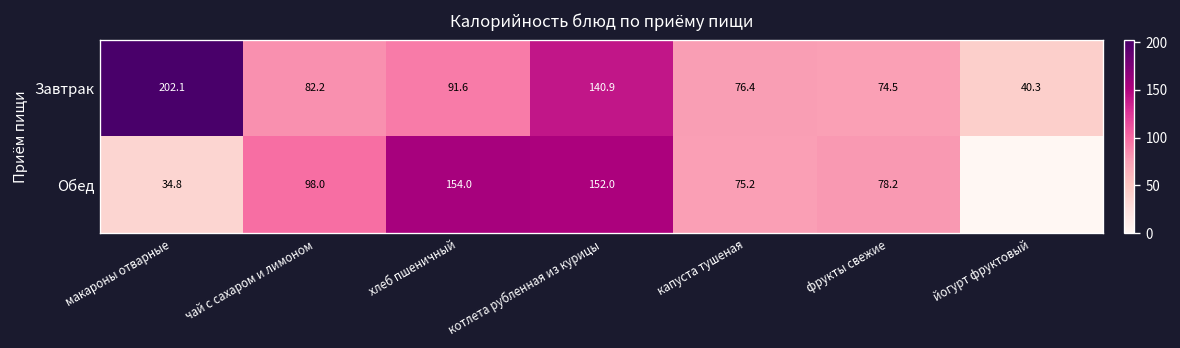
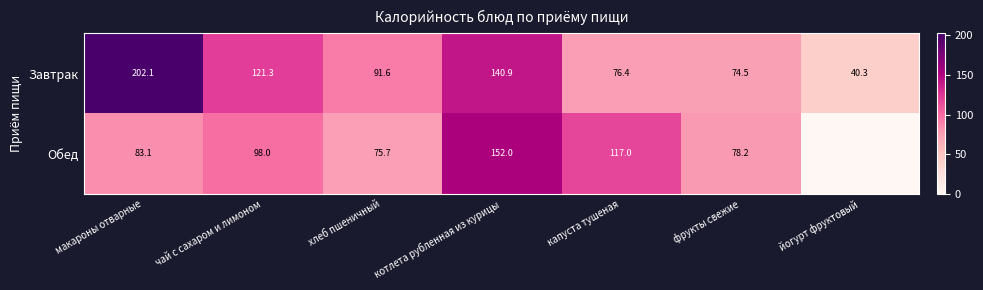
  {
    "Завтрак": {
      "макароны отварные": 202.1,
-     "чай с сахаром и лимоном": 82.2,
+     "чай с сахаром и лимоном": 121.3,
      "хлеб пшеничный": 91.6,
      "котлета рубленная из курицы": 140.9,
      "капуста тушеная": 76.4,
      "фрукты свежие": 74.5,
      "йогурт фруктовый": 40.3
    },
    "Обед": {
-     "макароны отварные": 34.8,
+     "макароны отварные": 83.1,
      "чай с сахаром и лимоном": 98.0,
-     "хлеб пшеничный": 154.0,
+     "хлеб пшеничный": 75.7,
      "котлета рубленная из курицы": 152.0,
-     "капуста тушеная": 75.2,
+     "капуста тушеная": 117.0,
      "фрукты свежие": 78.2
    }
  }
